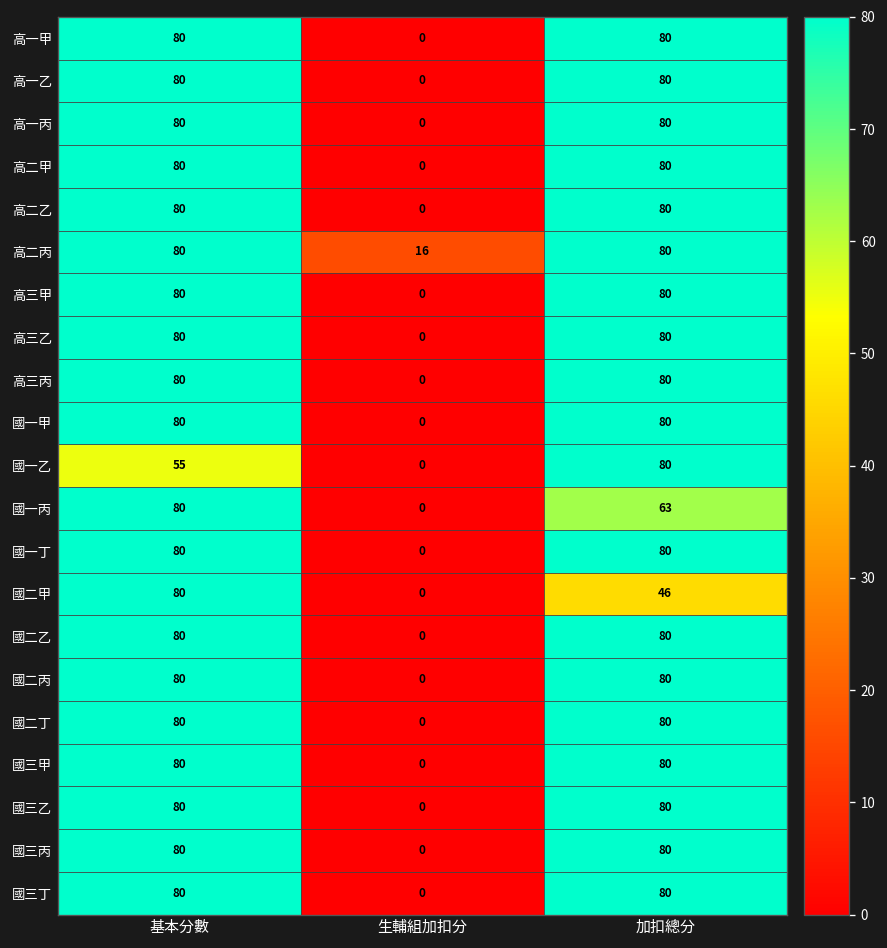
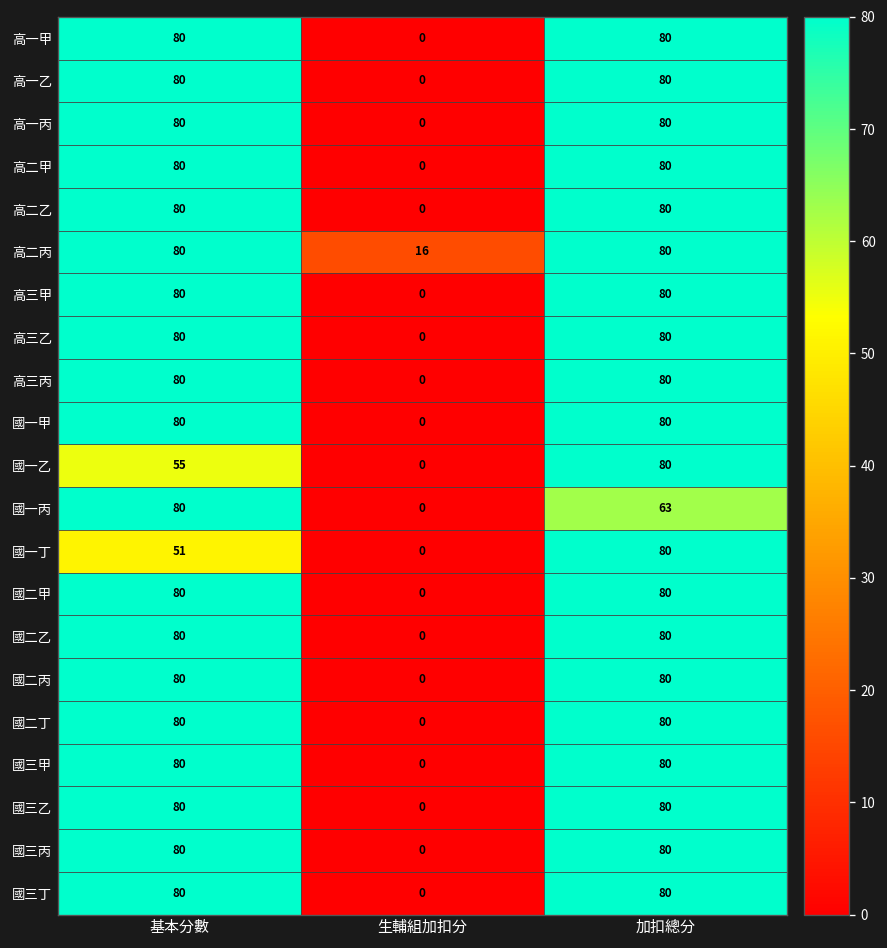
  {
    "高一甲": {
      "基本分數": 80,
      "生輔組加扣分": 0,
      "加扣總分": 80
    },
    "高一乙": {
      "基本分數": 80,
      "生輔組加扣分": 0,
      "加扣總分": 80
    },
    "高一丙": {
      "基本分數": 80,
      "生輔組加扣分": 0,
      "加扣總分": 80
    },
    "高二甲": {
      "基本分數": 80,
      "生輔組加扣分": 0,
      "加扣總分": 80
    },
    "高二乙": {
      "基本分數": 80,
      "生輔組加扣分": 0,
      "加扣總分": 80
    },
    "高二丙": {
      "基本分數": 80,
      "生輔組加扣分": 16,
      "加扣總分": 80
    },
    "高三甲": {
      "基本分數": 80,
      "生輔組加扣分": 0,
      "加扣總分": 80
    },
    "高三乙": {
      "基本分數": 80,
      "生輔組加扣分": 0,
      "加扣總分": 80
    },
    "高三丙": {
      "基本分數": 80,
      "生輔組加扣分": 0,
      "加扣總分": 80
    },
    "國一甲": {
      "基本分數": 80,
      "生輔組加扣分": 0,
      "加扣總分": 80
    },
    "國一乙": {
      "基本分數": 55,
      "生輔組加扣分": 0,
      "加扣總分": 80
    },
    "國一丙": {
      "基本分數": 80,
      "生輔組加扣分": 0,
      "加扣總分": 63
    },
    "國一丁": {
-     "基本分數": 80,
+     "基本分數": 51,
      "生輔組加扣分": 0,
      "加扣總分": 80
    },
    "國二甲": {
      "基本分數": 80,
      "生輔組加扣分": 0,
-     "加扣總分": 46
+     "加扣總分": 80
    },
    "國二乙": {
      "基本分數": 80,
      "生輔組加扣分": 0,
      "加扣總分": 80
    },
    "國二丙": {
      "基本分數": 80,
      "生輔組加扣分": 0,
      "加扣總分": 80
    },
    "國二丁": {
      "基本分數": 80,
      "生輔組加扣分": 0,
      "加扣總分": 80
    },
    "國三甲": {
      "基本分數": 80,
      "生輔組加扣分": 0,
      "加扣總分": 80
    },
    "國三乙": {
      "基本分數": 80,
      "生輔組加扣分": 0,
      "加扣總分": 80
    },
    "國三丙": {
      "基本分數": 80,
      "生輔組加扣分": 0,
      "加扣總分": 80
    },
    "國三丁": {
      "基本分數": 80,
      "生輔組加扣分": 0,
      "加扣總分": 80
    }
  }
